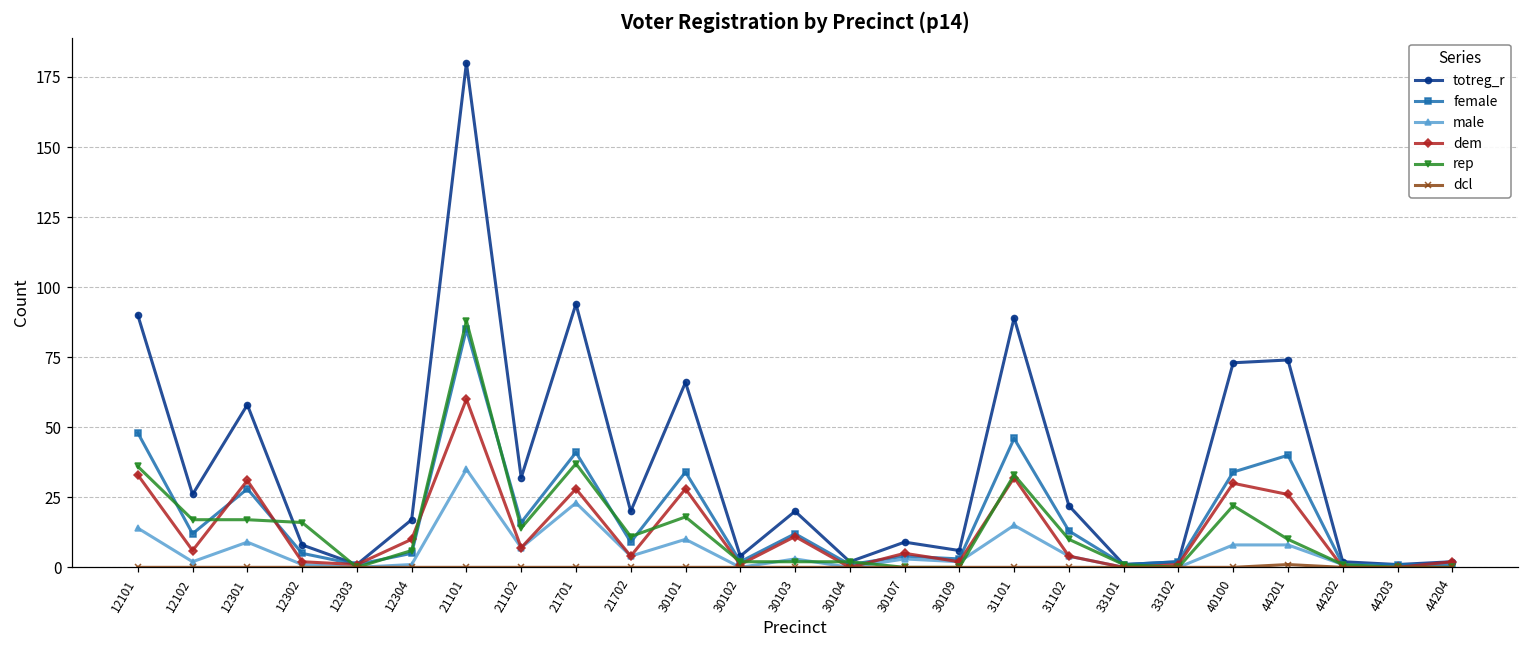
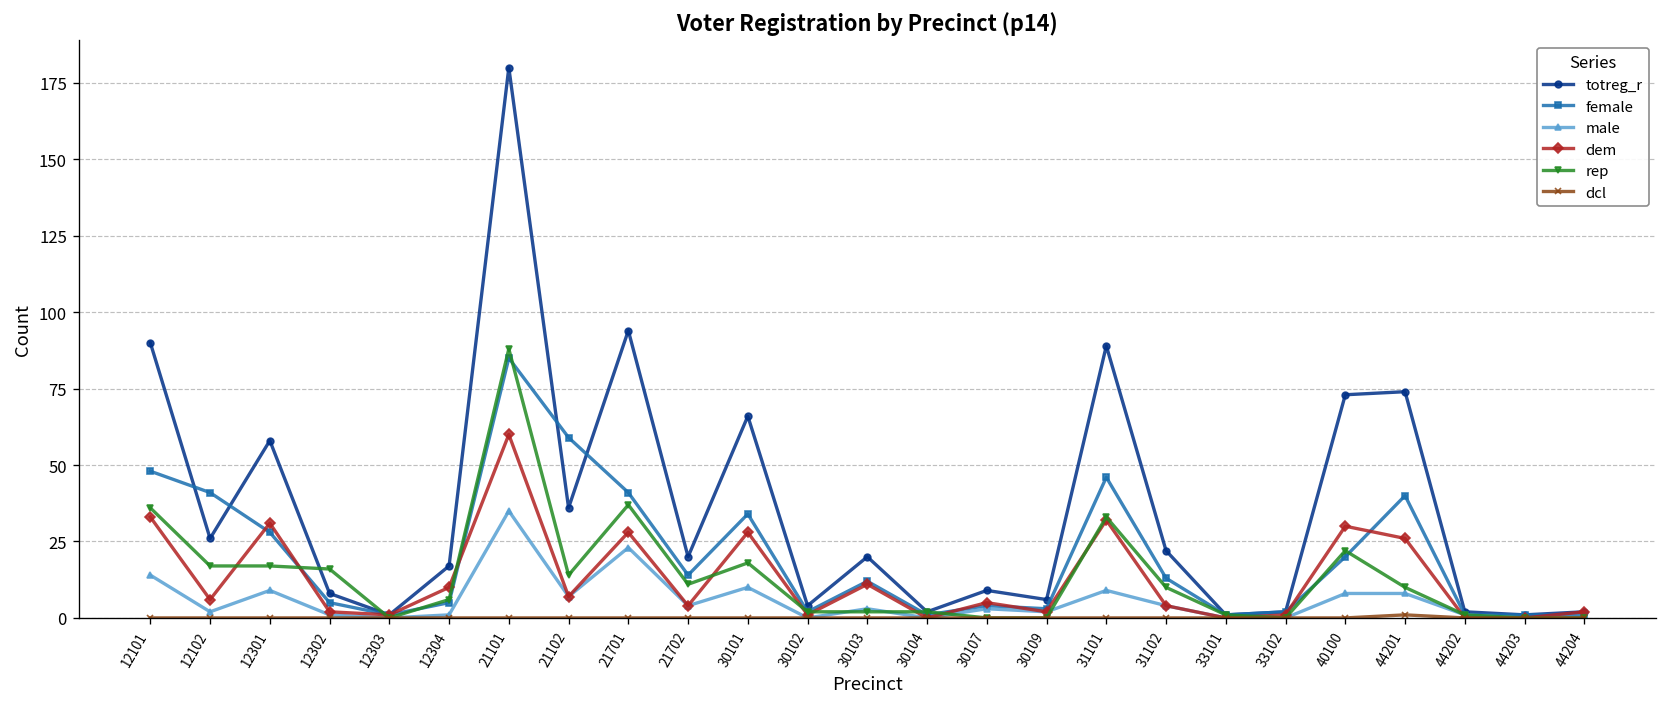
  {
    "totreg_r": {
      "12101": 90,
      "12102": 26,
      "12301": 58,
      "12302": 8,
      "12304": 17,
      "21101": 180,
-     "21102": 32,
+     "21102": 36,
      "21701": 94,
      "21702": 20,
      "30101": 66,
      "30102": 4,
      "30103": 20,
      "30107": 9,
      "30109": 6,
      "31101": 89,
      "31102": 22,
      "40100": 73,
      "44201": 74,
      "44202": 2
    },
    "female": {
      "12101": 48,
-     "12102": 12,
+     "12102": 41,
      "12301": 28,
      "12302": 5,
      "21101": 85,
-     "21102": 16,
+     "21102": 59,
      "21701": 41,
-     "21702": 9,
+     "21702": 14,
      "30101": 34,
      "30104": 1,
      "30109": 3,
      "31101": 46,
      "31102": 13,
-     "40100": 34,
+     "40100": 20,
      "44201": 40,
      "44204": 1
    },
    "male": {
      "12101": 14,
      "12102": 2,
      "12301": 9,
      "12302": 1,
      "12304": 1,
      "21101": 35,
      "21701": 23,
      "30101": 10,
      "30103": 3,
-     "31101": 15,
+     "31101": 9,
      "40100": 8,
      "44201": 8
    },
    "rep": {
      "12101": 36,
      "12102": 17,
      "12301": 17,
      "12302": 16,
      "21101": 88,
      "21102": 14,
      "21701": 37,
      "21702": 11,
      "30101": 18,
      "30103": 2,
      "31102": 10,
      "40100": 22,
      "44201": 10
    }
  }
